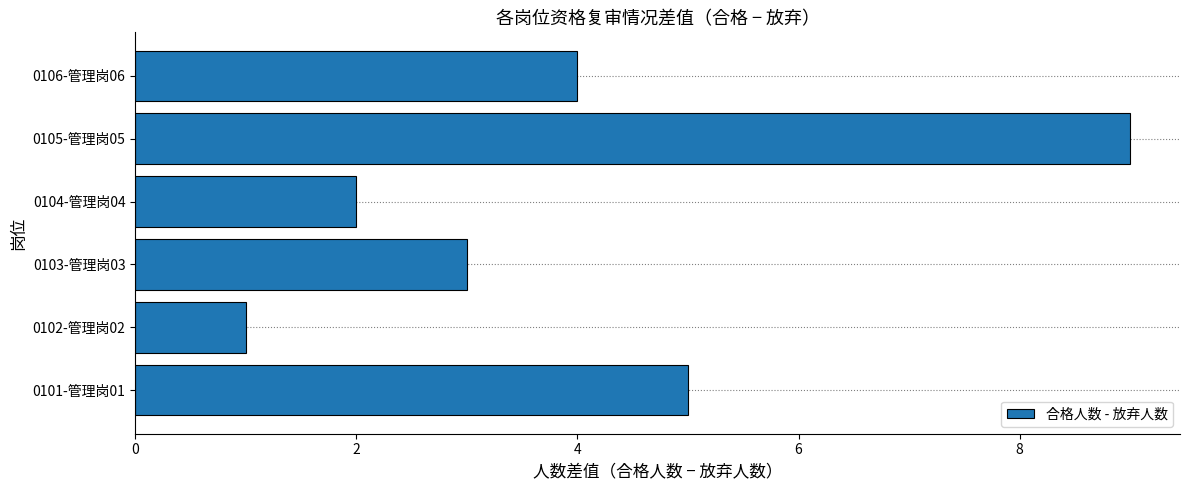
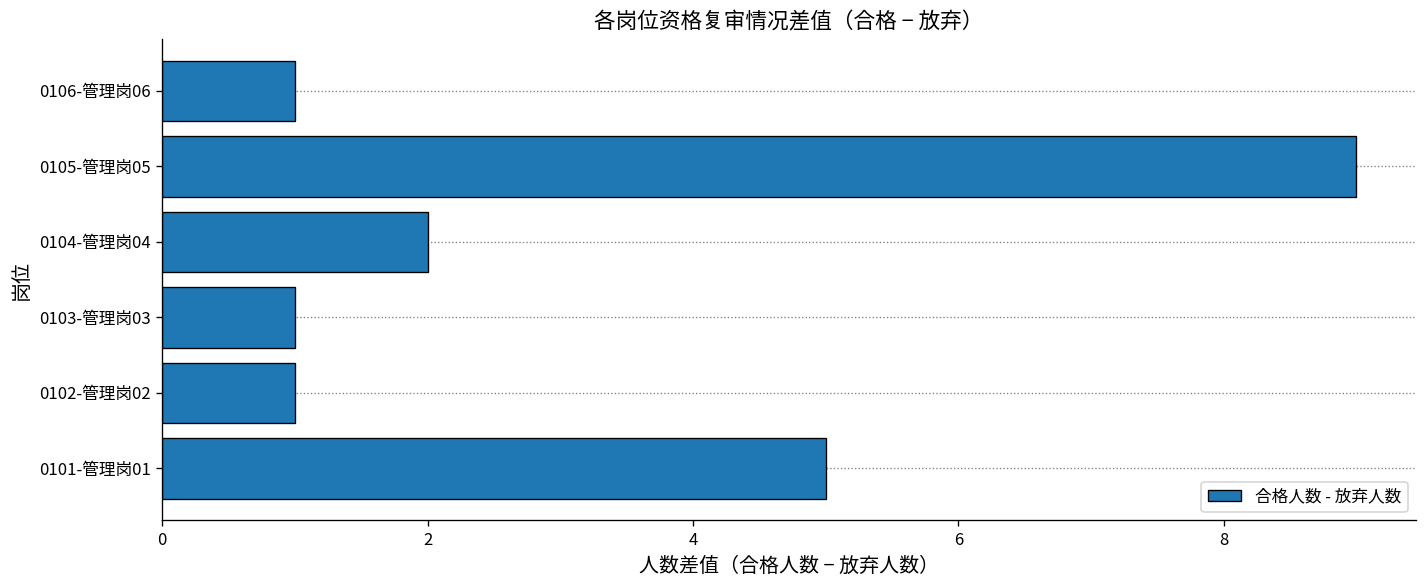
  {
-   "0106-管理岗06": 4,
+   "0106-管理岗06": 1,
    "0105-管理岗05": 9,
    "0104-管理岗04": 2,
-   "0103-管理岗03": 3,
+   "0103-管理岗03": 1,
    "0102-管理岗02": 1,
    "0101-管理岗01": 5
  }
